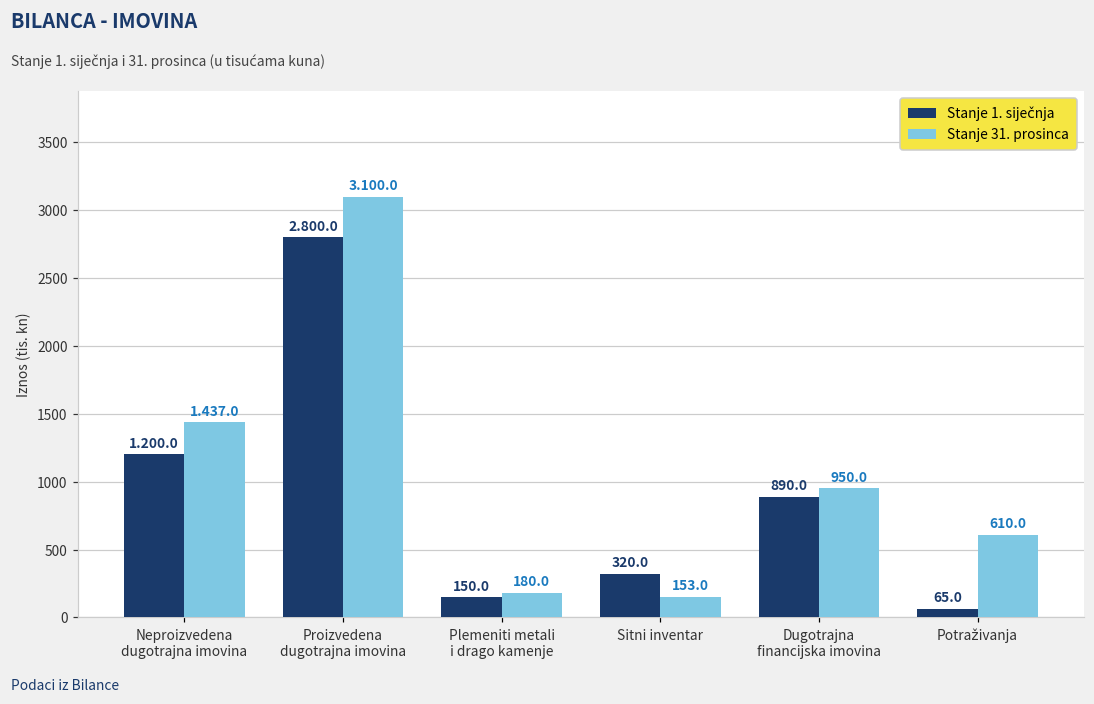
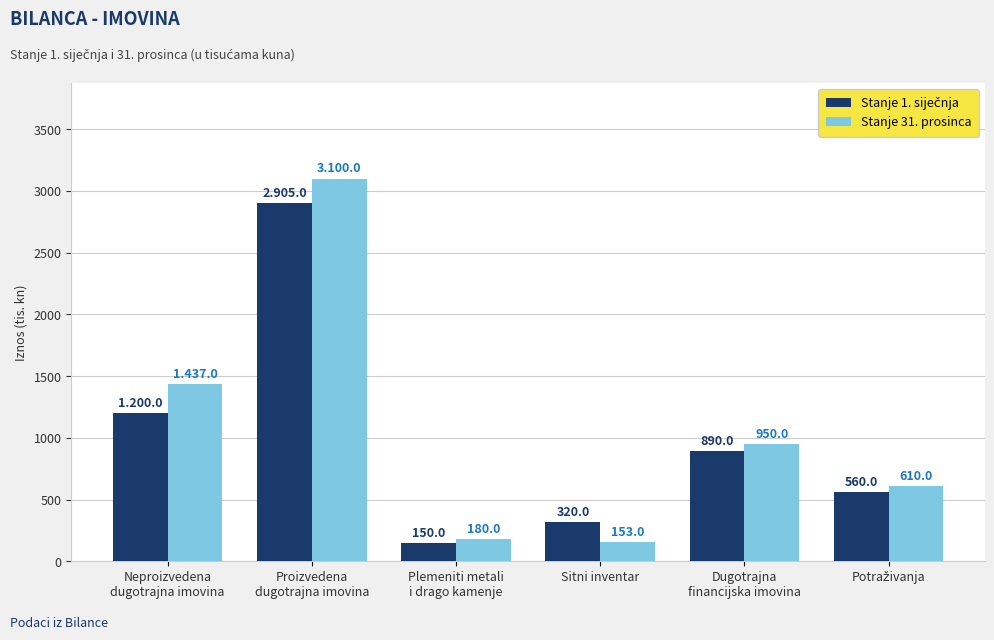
  {
    "Stanje 1. siječnja": {
-     "Proizvedena dugotrajna imovina": "2.800.0",
+     "Proizvedena dugotrajna imovina": "2.905.0",
      "Plemeniti metali i drago kamenje": "150.0",
      "Sitni inventar": "320.0",
      "Dugotrajna financijska imovina": "890.0",
-     "Potraživanja": "65.0"
+     "Potraživanja": "560.0"
    },
    "Stanje 31. prosinca": {
      "Plemeniti metali i drago kamenje": "180.0",
      "Sitni inventar": "153.0",
      "Dugotrajna financijska imovina": "950.0",
      "Potraživanja": "610.0"
    }
  }
